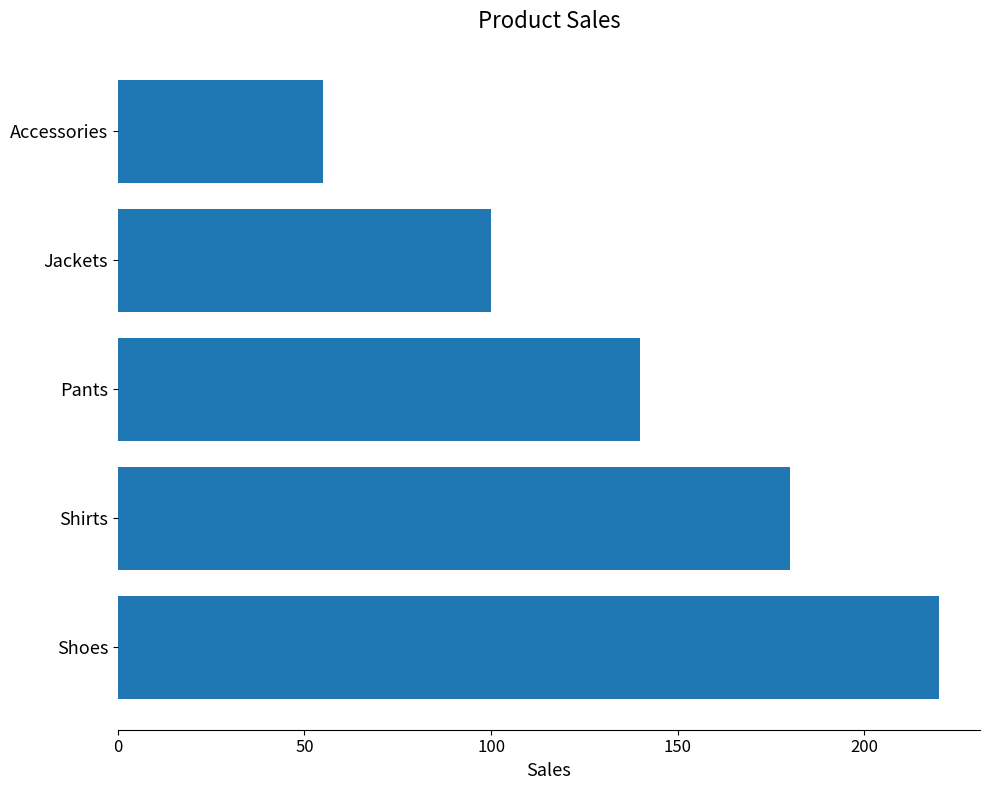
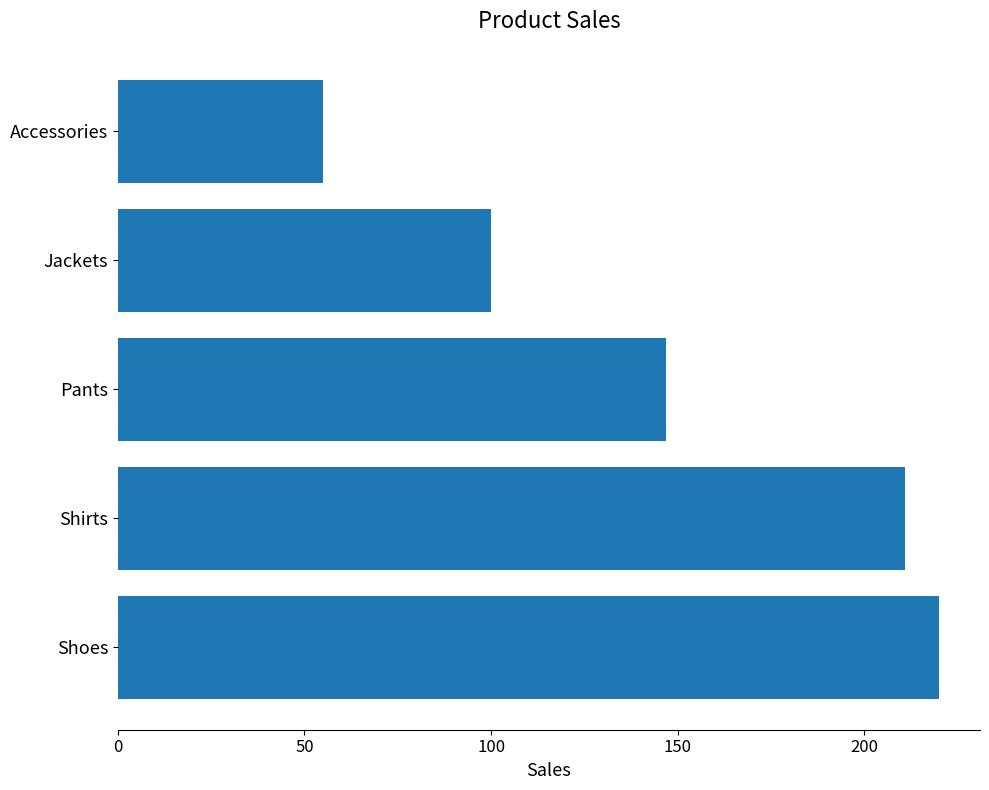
  {
    "Accessories": 55,
    "Jackets": 100,
-   "Pants": 140,
-   "Shirts": 180,
+   "Pants": 147,
+   "Shirts": 211,
    "Shoes": 220
  }
